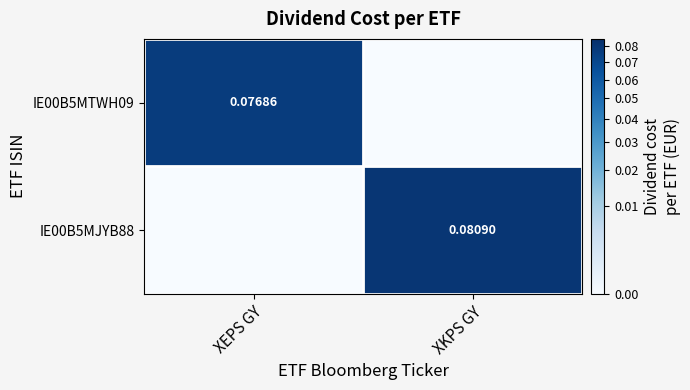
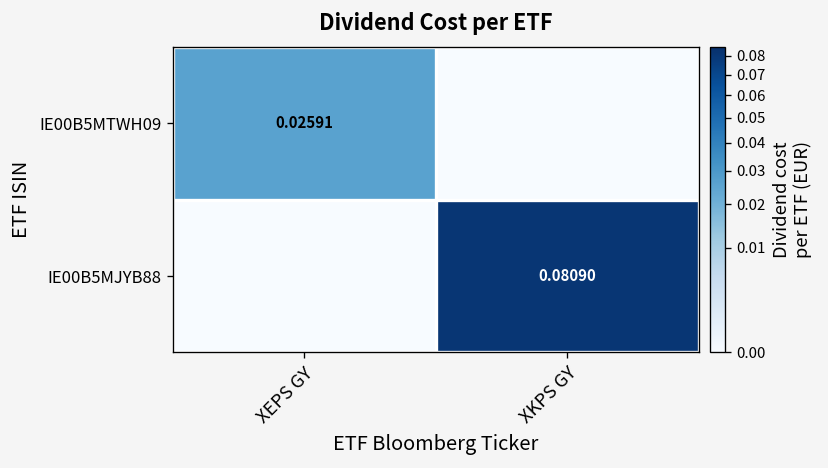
  {
    "IE00B5MTWH09": {
-     "XEPS GY": 0.07686
+     "XEPS GY": 0.02591
    },
    "IE00B5MJYB88": {
      "XKPS GY": 0.08090
    }
  }
